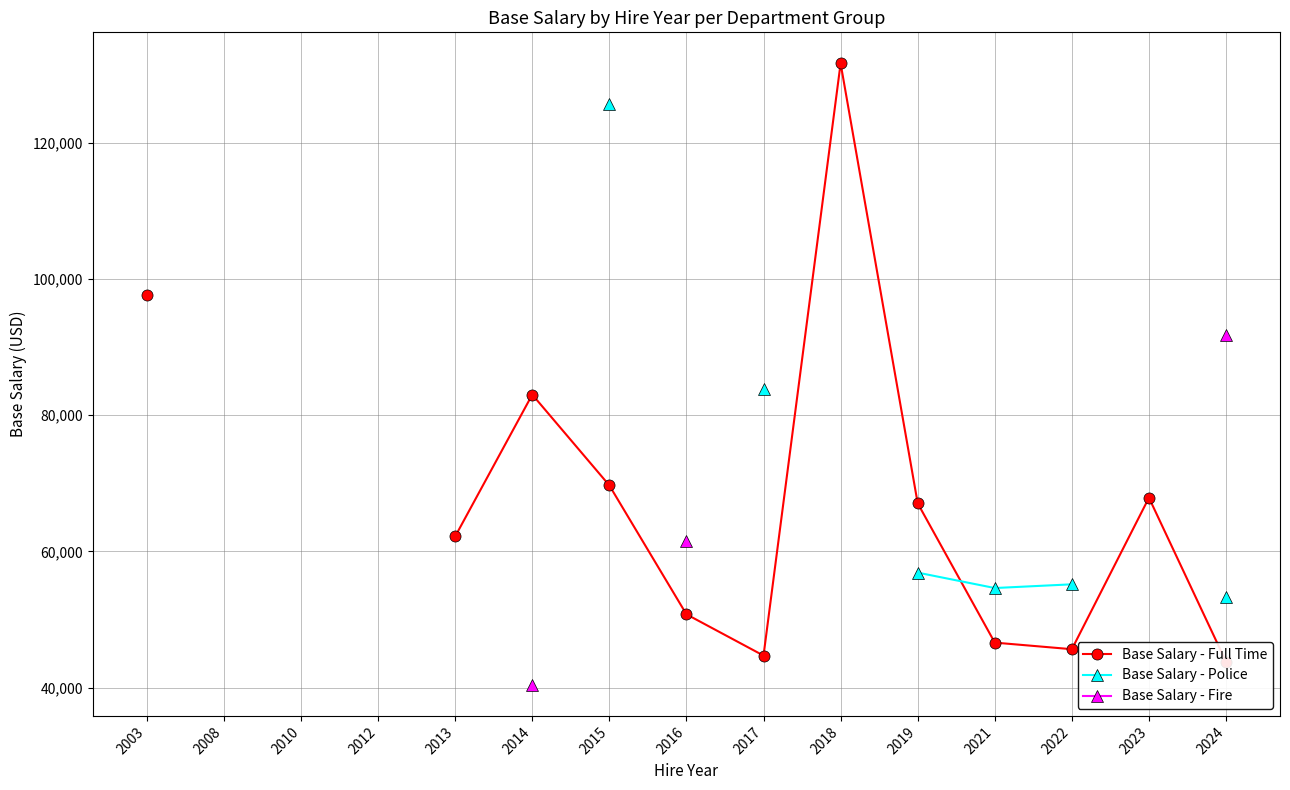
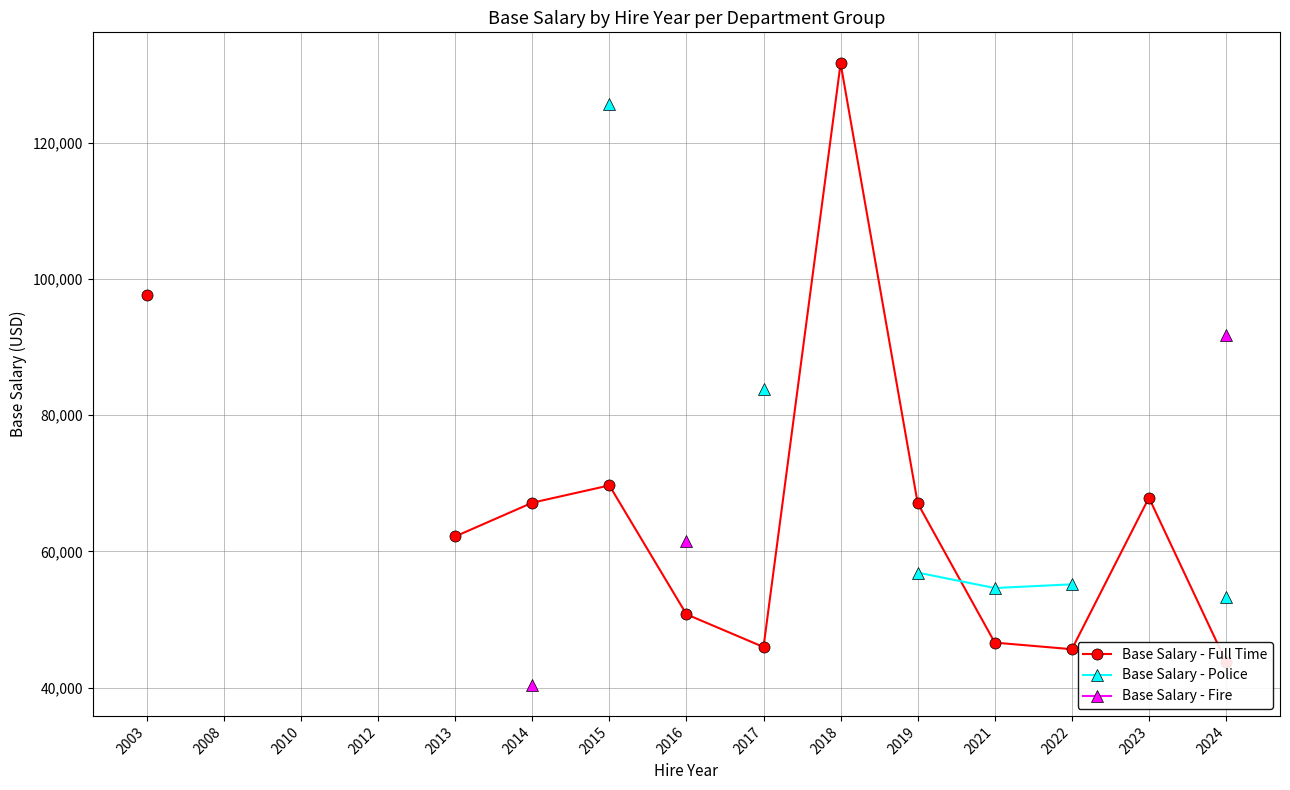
  {
    "Base Salary - Full Time": {
      "2003": "98,000",
      "2013": "62,000",
-     "2014": "83,000",
+     "2014": "67,000",
      "2015": "70,000",
      "2016": "51,000",
-     "2017": "45,000",
+     "2017": "46,000",
      "2018": "132,000",
      "2019": "67,000",
      "2021": "47,000",
      "2022": "46,000",
      "2023": "68,000"
    },
    "Base Salary - Police": {
      "2015": "126,000",
      "2017": "84,000",
      "2019": "57,000",
      "2021": "55,000",
      "2022": "55,000",
      "2024": "53,000"
    },
    "Base Salary - Fire": {
      "2014": "40,000",
      "2016": "61,000",
      "2024": "92,000"
    }
  }
